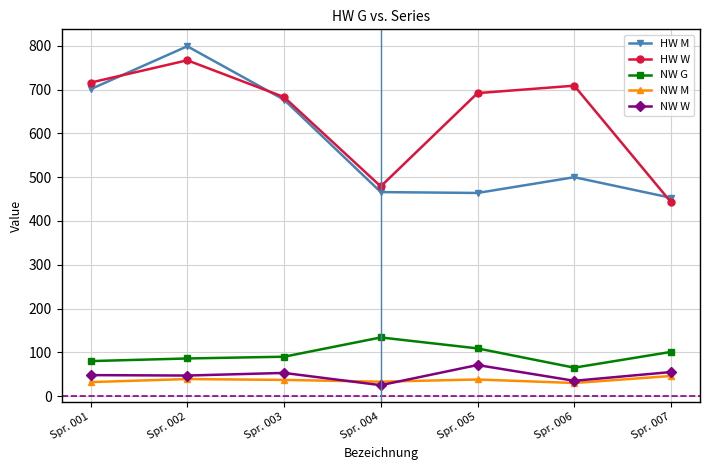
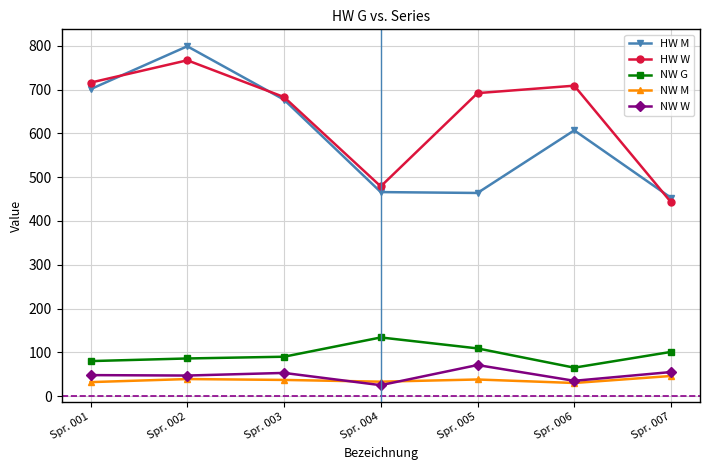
  {
    "HW M": {
      "Spr. 001": 700,
      "Spr. 002": 800,
      "Spr. 003": 680,
      "Spr. 004": 470,
      "Spr. 005": 460,
-     "Spr. 006": 500,
+     "Spr. 006": 610,
      "Spr. 007": 450
    },
    "HW W": {
      "Spr. 001": 720,
      "Spr. 002": 770,
      "Spr. 003": 680,
      "Spr. 004": 480,
      "Spr. 005": 690,
      "Spr. 006": 710,
      "Spr. 007": 440
    },
    "NW G": {
      "Spr. 001": 80,
      "Spr. 002": 90,
      "Spr. 003": 90,
      "Spr. 004": 130,
      "Spr. 005": 110,
      "Spr. 006": 70,
      "Spr. 007": 100
    },
    "NW M": {
      "Spr. 001": 30,
      "Spr. 002": 40,
      "Spr. 003": 40,
      "Spr. 004": 30,
      "Spr. 005": 40,
      "Spr. 007": 50
    },
    "NW W": {
      "Spr. 001": 50,
      "Spr. 002": 50,
      "Spr. 003": 50,
      "Spr. 004": 30,
      "Spr. 005": 70,
      "Spr. 007": 60
    }
  }
